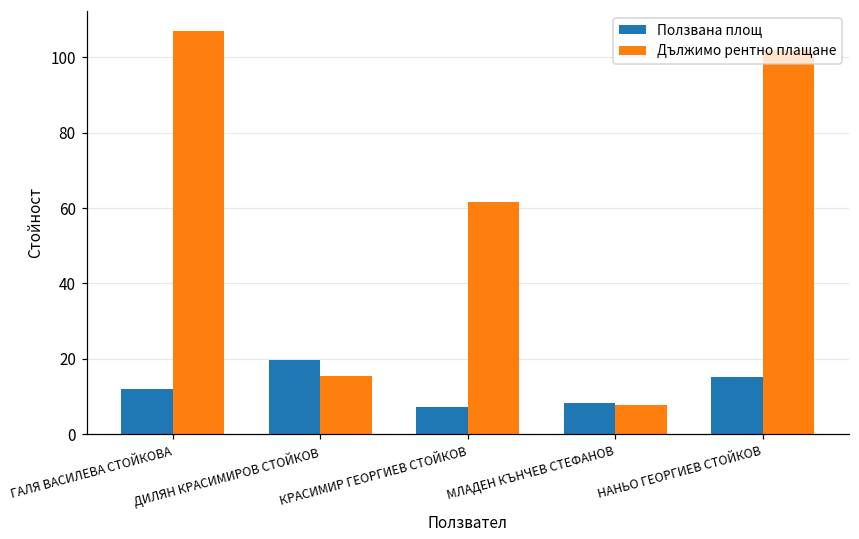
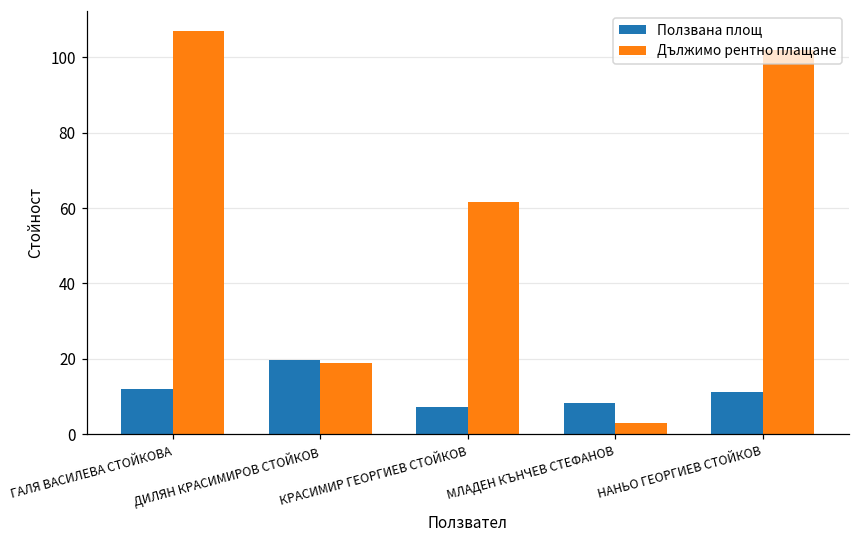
  {
    "Ползвана площ": {
      "ГАЛЯ ВАСИЛЕВА СТОЙКОВА": 12,
      "ДИЛЯН КРАСИМИРОВ СТОЙКОВ": 20,
      "КРАСИМИР ГЕОРГИЕВ СТОЙКОВ": 7,
      "МЛАДЕН КЪНЧЕВ СТЕФАНОВ": 8,
-     "НАНЬО ГЕОРГИЕВ СТОЙКОВ": 15
+     "НАНЬО ГЕОРГИЕВ СТОЙКОВ": 11
    },
    "Дължимо рентно плащане": {
      "ГАЛЯ ВАСИЛЕВА СТОЙКОВА": 107,
-     "ДИЛЯН КРАСИМИРОВ СТОЙКОВ": 15,
+     "ДИЛЯН КРАСИМИРОВ СТОЙКОВ": 19,
      "КРАСИМИР ГЕОРГИЕВ СТОЙКОВ": 62,
-     "МЛАДЕН КЪНЧЕВ СТЕФАНОВ": 8
+     "МЛАДЕН КЪНЧЕВ СТЕФАНОВ": 3
    }
  }
